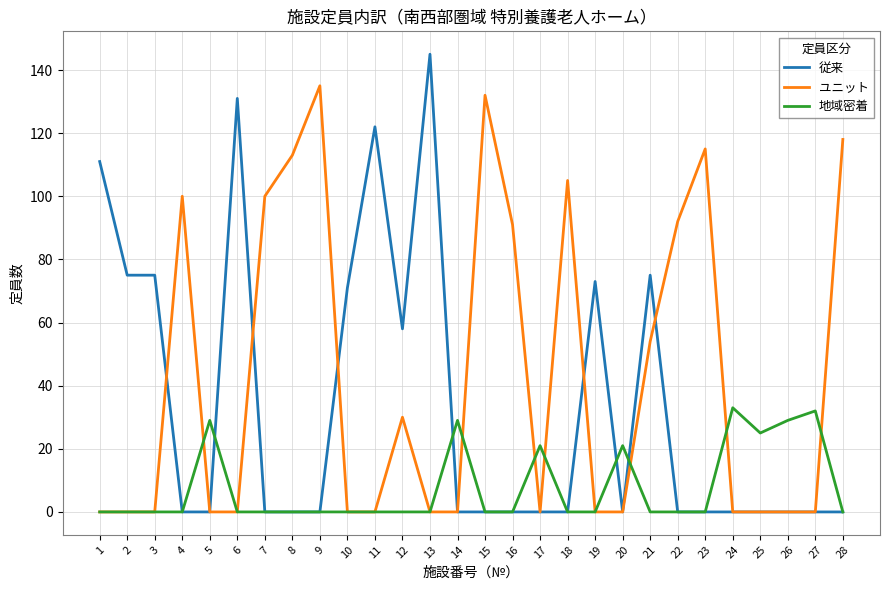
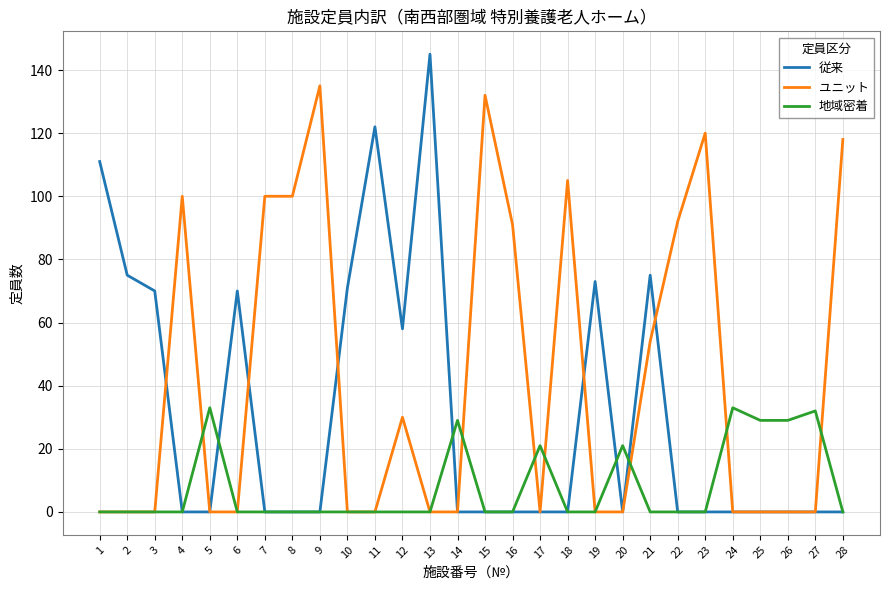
  {
    "従来": {
      "1": 111,
      "2": 75,
-     "3": 75,
-     "6": 131,
+     "3": 70,
+     "6": 70,
      "10": 71,
      "11": 122,
      "12": 58,
      "13": 145,
      "19": 73,
      "21": 75
    },
    "ユニット": {
      "4": 100,
      "7": 100,
-     "8": 113,
+     "8": 100,
      "9": 135,
      "12": 30,
      "15": 132,
      "16": 91,
      "18": 105,
      "21": 54,
      "22": 92,
-     "23": 115,
+     "23": 120,
      "28": 118
    },
    "地域密着": {
-     "5": 29,
+     "5": 33,
      "12": 0,
      "14": 29,
      "17": 21,
      "20": 21,
      "21": 0,
      "24": 33,
-     "25": 25,
+     "25": 29,
      "26": 29,
      "27": 32
    }
  }
